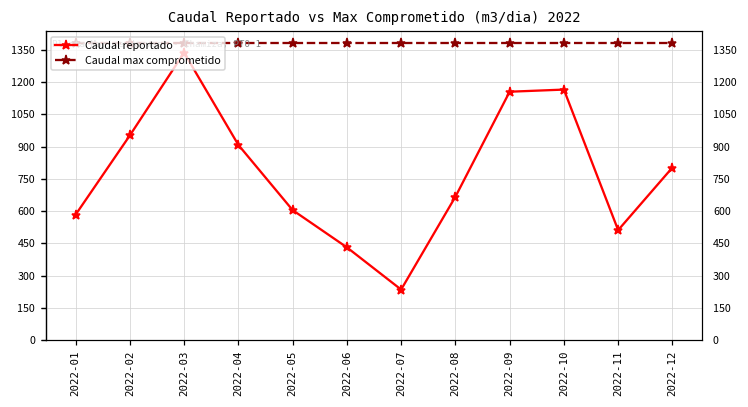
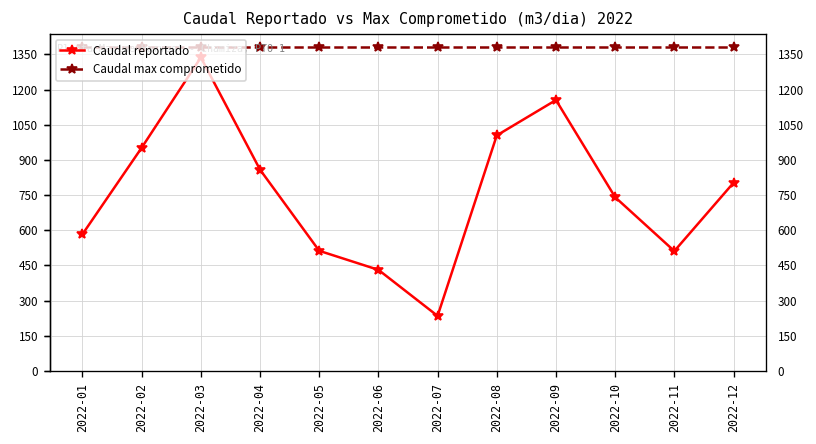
  {
    "Caudal reportado": {
      "2022-01": 580,
      "2022-02": 950,
-     "2022-04": 910,
-     "2022-05": 600,
+     "2022-04": 860,
+     "2022-05": 510,
      "2022-06": 430,
      "2022-07": 230,
-     "2022-08": 670,
+     "2022-08": 1000,
      "2022-09": 1160,
-     "2022-10": 1170,
+     "2022-10": 740,
      "2022-11": 510,
      "2022-12": 800
    },
    "Caudal max comprometido": {
      "2022-05": 1380,
      "2022-06": 1380,
      "2022-07": 1380,
      "2022-08": 1380,
      "2022-09": 1380,
      "2022-10": 1380,
      "2022-11": 1380,
      "2022-12": 1380
    }
  }
